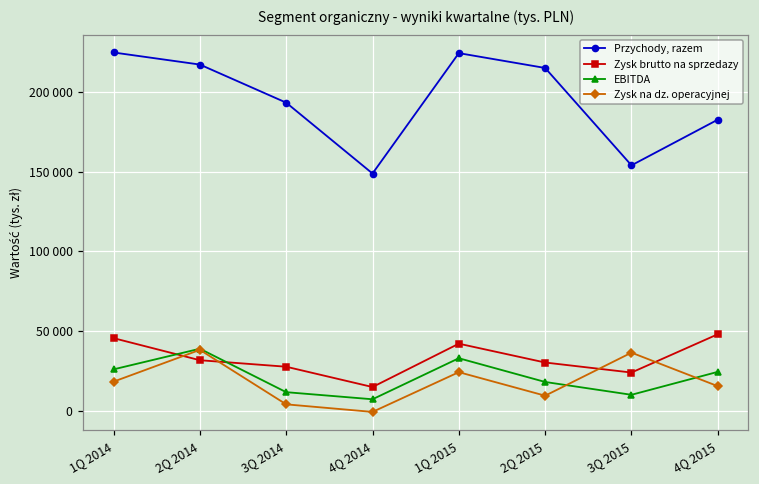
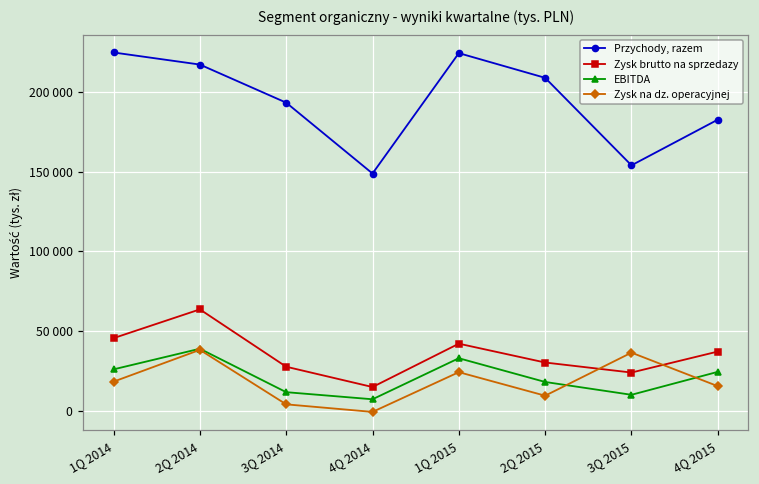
  {
    "Przychody, razem": {
      "1Q 2014": 225000,
      "2Q 2014": 217000,
      "3Q 2014": 193000,
      "4Q 2014": 149000,
      "1Q 2015": 224000,
-     "2Q 2015": 215000,
+     "2Q 2015": 209000,
      "3Q 2015": 154000,
      "4Q 2015": 183000
    },
    "Zysk brutto na sprzedazy": {
      "1Q 2014": 46000,
-     "2Q 2014": 32000,
+     "2Q 2014": 64000,
      "3Q 2014": 28000,
      "4Q 2014": 15000,
      "1Q 2015": 42000,
      "2Q 2015": 30000,
      "3Q 2015": 24000,
-     "4Q 2015": 48000
+     "4Q 2015": 37000
    },
    "EBITDA": {
      "1Q 2014": 26000,
      "3Q 2014": 12000,
      "4Q 2014": 7000,
      "1Q 2015": 33000,
      "2Q 2015": 18000,
      "3Q 2015": 10000,
      "4Q 2015": 24000
    },
    "Zysk na dz. operacyjnej": {
      "1Q 2014": 18000,
      "3Q 2014": 4000,
      "4Q 2014": -1000,
      "1Q 2015": 24000,
      "2Q 2015": 10000,
      "3Q 2015": 37000,
      "4Q 2015": 16000
    }
  }
